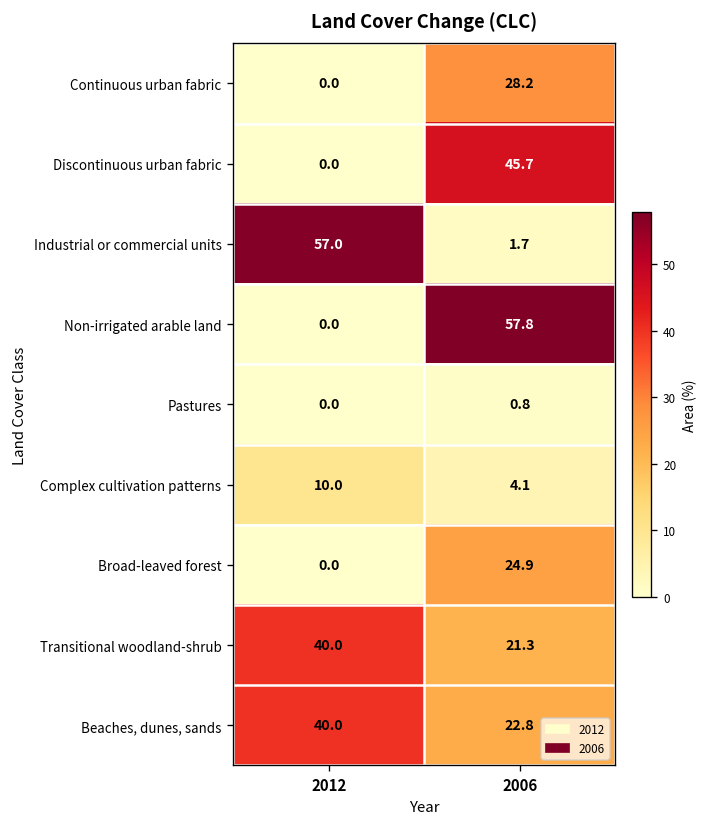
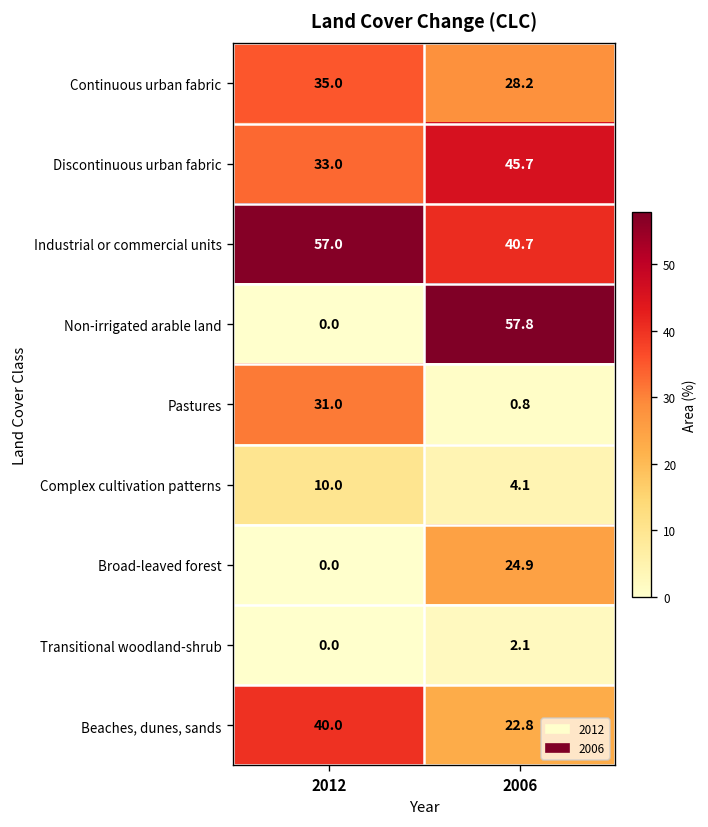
  {
    "Continuous urban fabric": {
-     "2012": 0.0,
+     "2012": 35.0,
      "2006": 28.2
    },
    "Discontinuous urban fabric": {
-     "2012": 0.0,
+     "2012": 33.0,
      "2006": 45.7
    },
    "Industrial or commercial units": {
      "2012": 57.0,
-     "2006": 1.7
+     "2006": 40.7
    },
    "Non-irrigated arable land": {
      "2012": 0.0,
      "2006": 57.8
    },
    "Pastures": {
-     "2012": 0.0,
+     "2012": 31.0,
      "2006": 0.8
    },
    "Complex cultivation patterns": {
      "2012": 10.0,
      "2006": 4.1
    },
    "Broad-leaved forest": {
      "2012": 0.0,
      "2006": 24.9
    },
    "Transitional woodland-shrub": {
-     "2012": 40.0,
-     "2006": 21.3
+     "2012": 0.0,
+     "2006": 2.1
    },
    "Beaches, dunes, sands": {
      "2012": 40.0,
      "2006": 22.8
    }
  }
